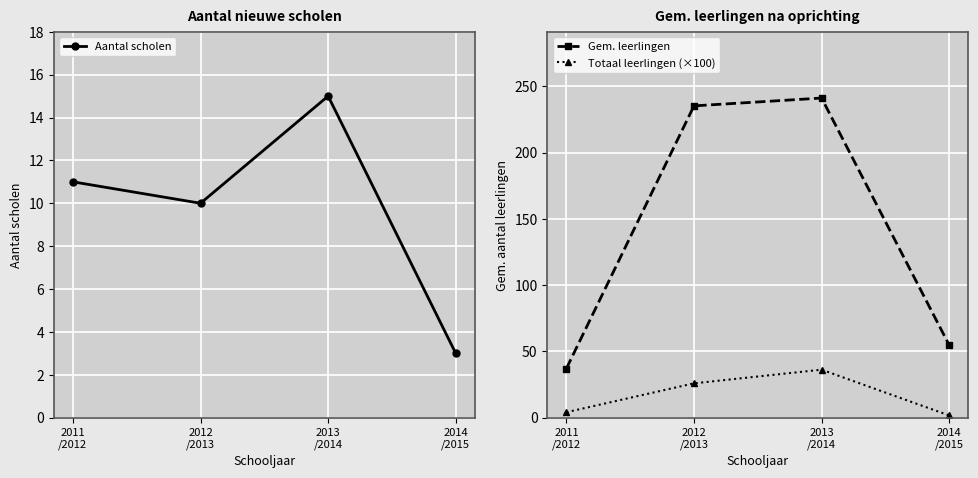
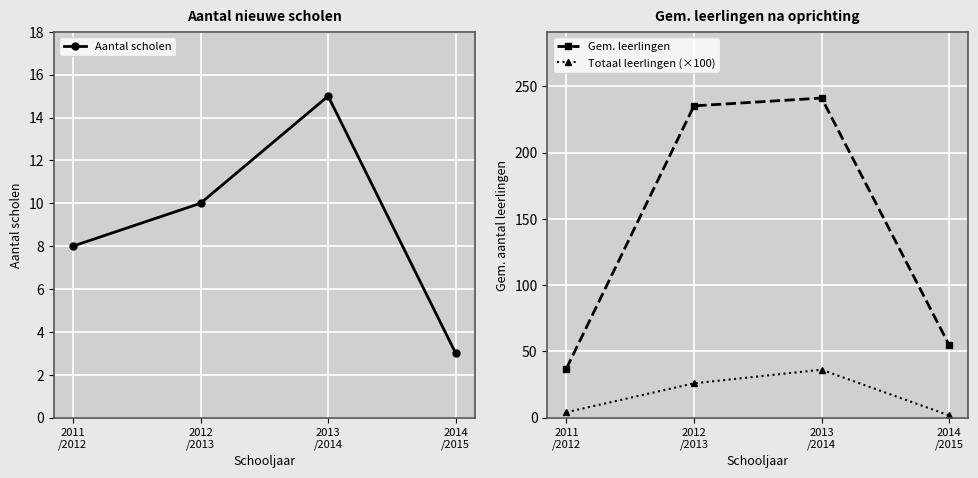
  {
    "Aantal nieuwe scholen": {
-     "2011 /2012": 11,
+     "2011 /2012": 8,
      "2012 /2013": 10,
      "2013 /2014": 15,
      "2014 /2015": 3
    }
  }
